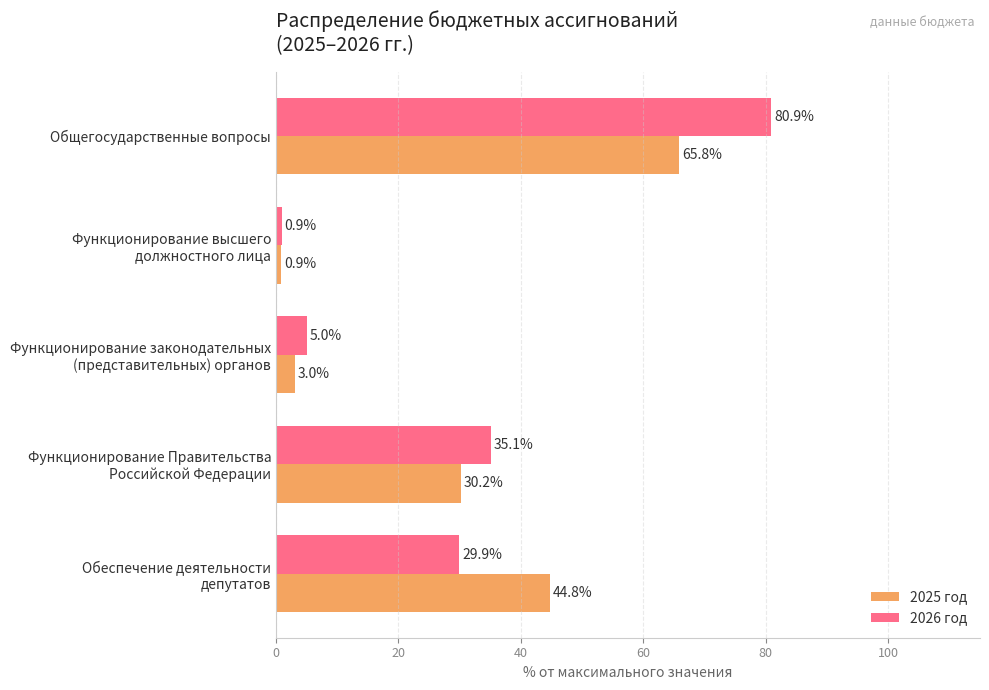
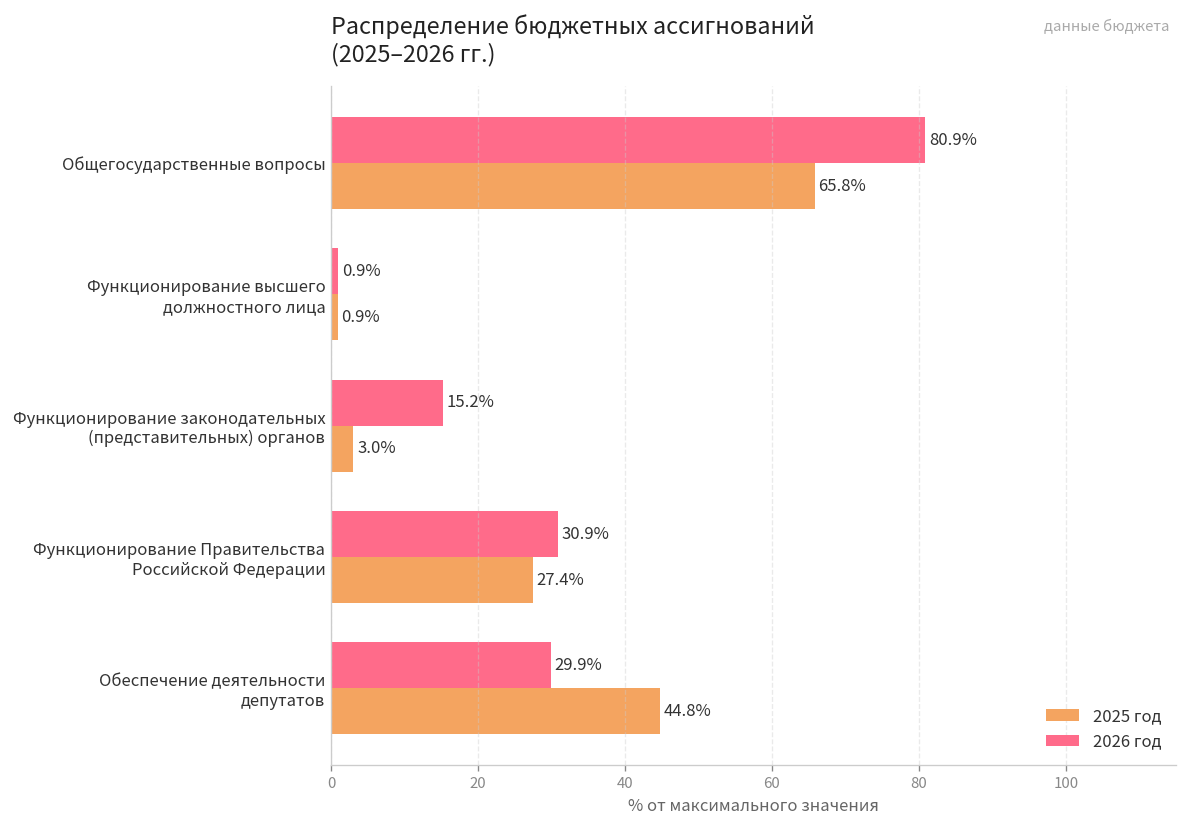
  {
    "2025 год": {
      "Общегосударственные вопросы": "65.8%",
      "Функционирование высшего должностного лица": "0.9%",
      "Функционирование законодательных (представительных) органов": "3.0%",
-     "Функционирование Правительства Российской Федерации": "30.2%",
+     "Функционирование Правительства Российской Федерации": "27.4%",
      "Обеспечение деятельности депутатов": "44.8%"
    },
    "2026 год": {
      "Общегосударственные вопросы": "80.9%",
      "Функционирование высшего должностного лица": "0.9%",
-     "Функционирование законодательных (представительных) органов": "5.0%",
-     "Функционирование Правительства Российской Федерации": "35.1%",
+     "Функционирование законодательных (представительных) органов": "15.2%",
+     "Функционирование Правительства Российской Федерации": "30.9%",
      "Обеспечение деятельности депутатов": "29.9%"
    }
  }
